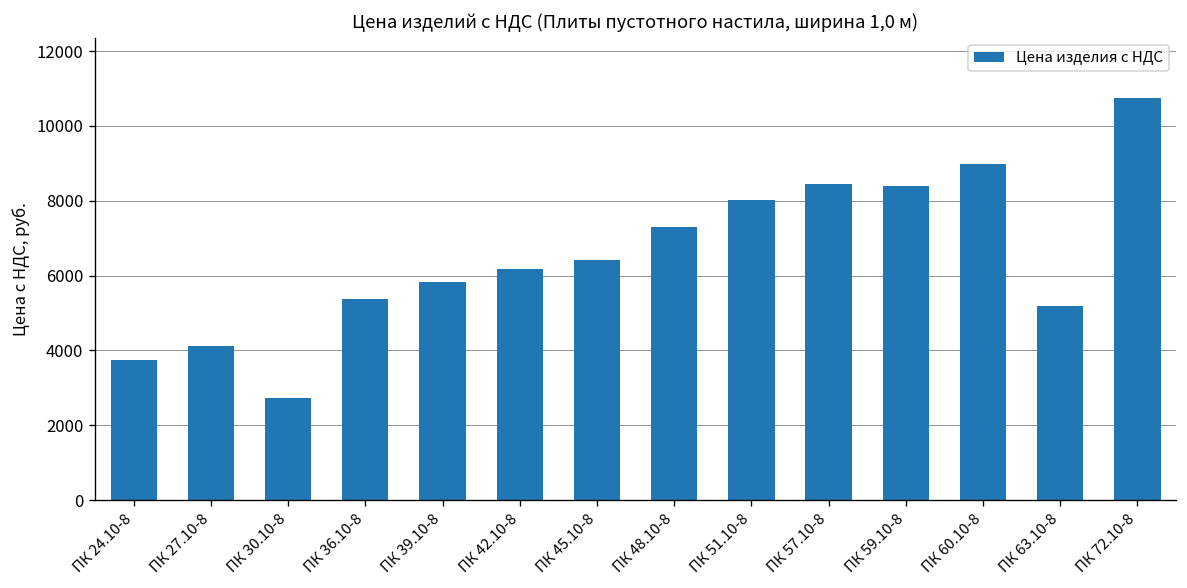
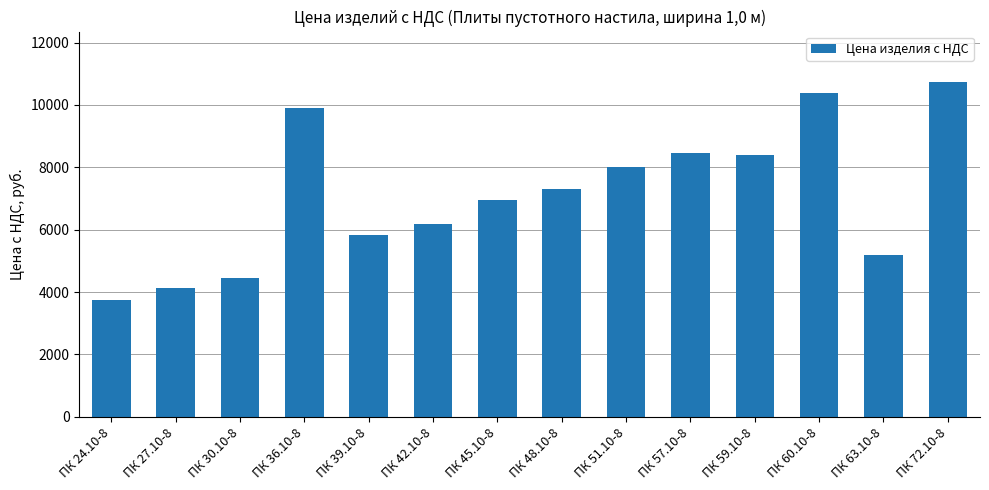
  {
    "ПК 24.10-8": 3800,
    "ПК 27.10-8": 4100,
-   "ПК 30.10-8": 2700,
-   "ПК 36.10-8": 5400,
+   "ПК 30.10-8": 4500,
+   "ПК 36.10-8": 9900,
    "ПК 39.10-8": 5800,
    "ПК 42.10-8": 6200,
-   "ПК 45.10-8": 6400,
+   "ПК 45.10-8": 7000,
    "ПК 48.10-8": 7300,
    "ПК 51.10-8": 8000,
    "ПК 57.10-8": 8500,
    "ПК 59.10-8": 8400,
-   "ПК 60.10-8": 9000,
+   "ПК 60.10-8": 10400,
    "ПК 63.10-8": 5200,
    "ПК 72.10-8": 10700
  }
